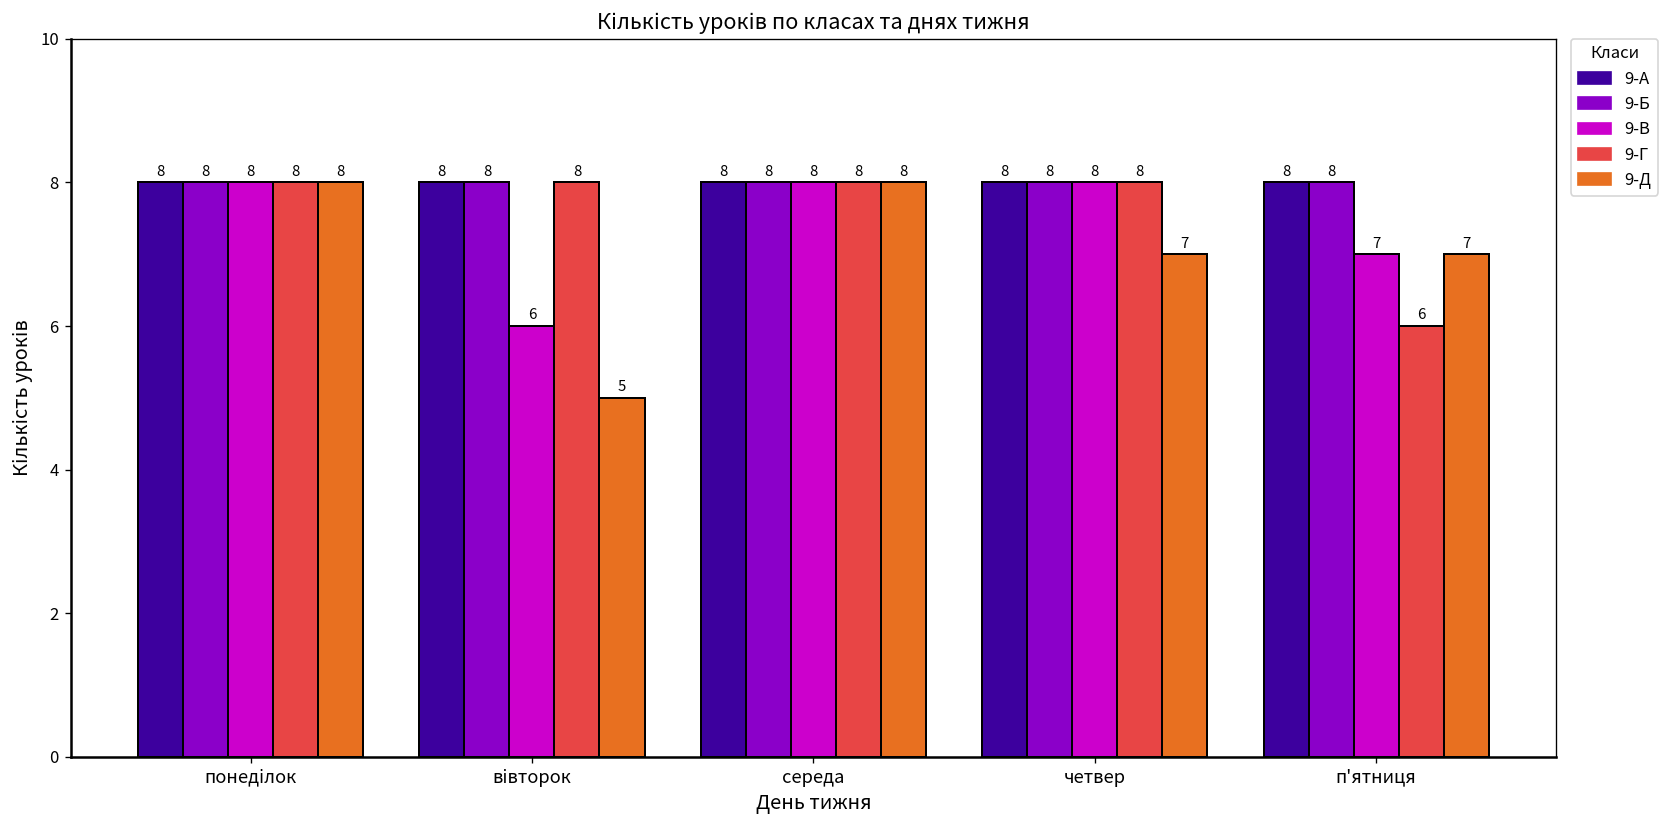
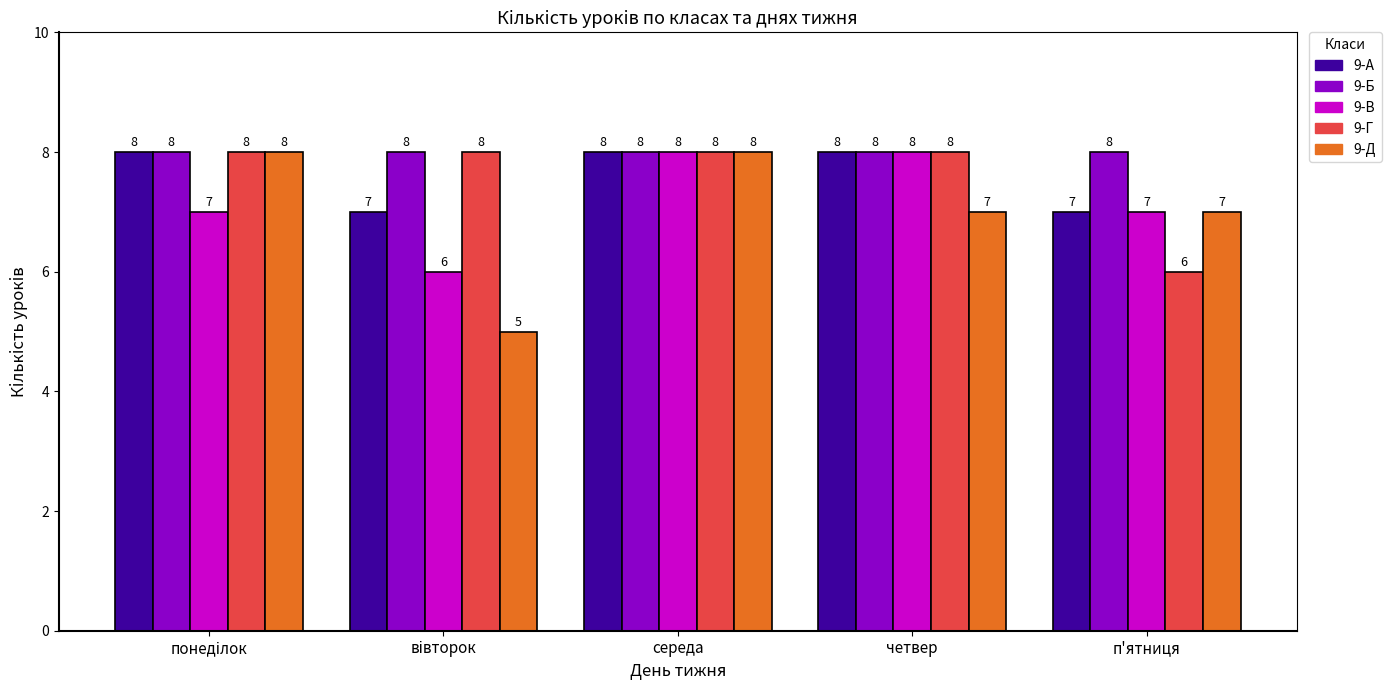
  {
    "9-А": {
      "понеділок": 8,
-     "вівторок": 8,
+     "вівторок": 7,
      "середа": 8,
      "четвер": 8,
-     "п'ятниця": 8
+     "п'ятниця": 7
    },
    "9-Б": {
      "понеділок": 8,
      "вівторок": 8,
      "середа": 8,
      "четвер": 8,
      "п'ятниця": 8
    },
    "9-В": {
-     "понеділок": 8,
+     "понеділок": 7,
      "вівторок": 6,
      "середа": 8,
      "четвер": 8,
      "п'ятниця": 7
    }
  }
